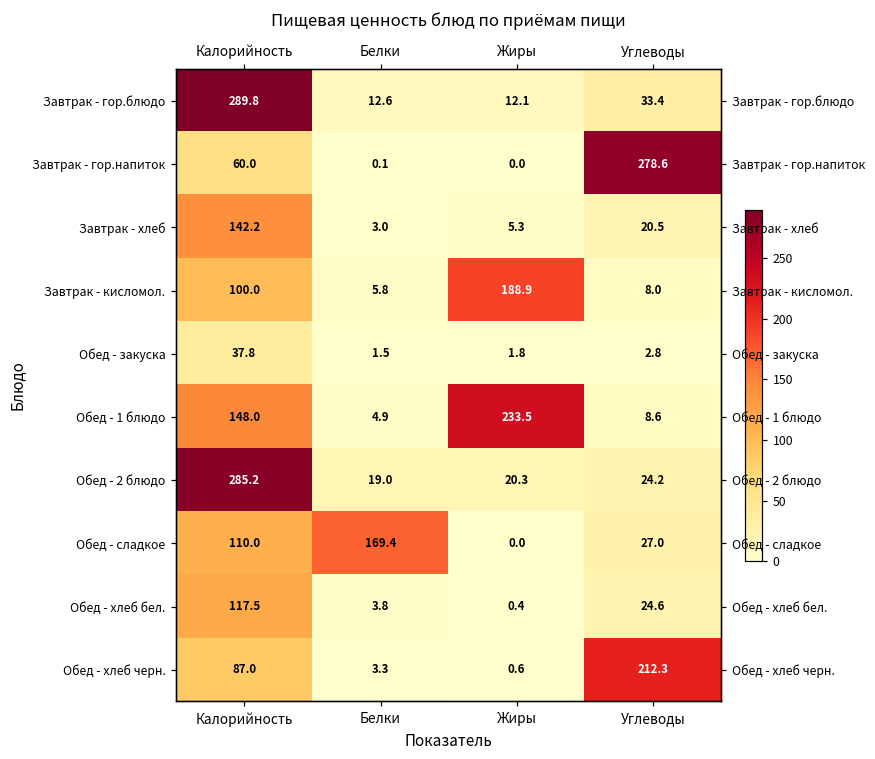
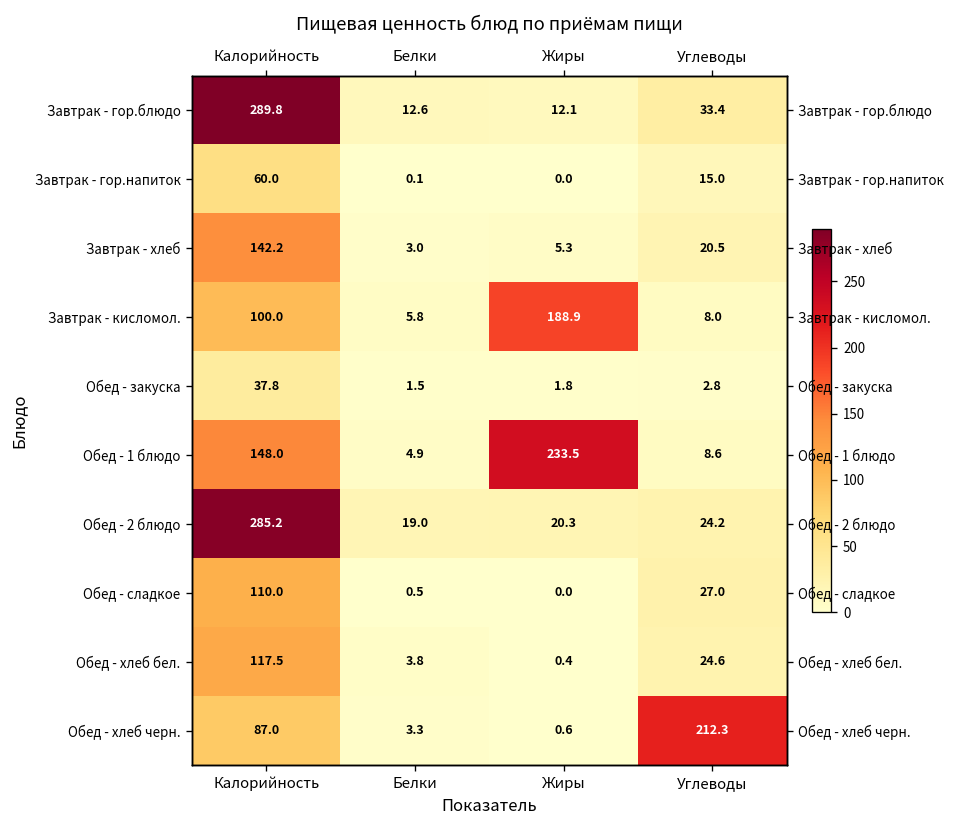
  {
    "Завтрак - гор.блюдо": {
      "Калорийность": 289.8,
      "Белки": 12.6,
      "Жиры": 12.1,
      "Углеводы": 33.4
    },
    "Завтрак - гор.напиток": {
      "Калорийность": 60.0,
      "Белки": 0.1,
      "Жиры": 0.0,
-     "Углеводы": 278.6
+     "Углеводы": 15.0
    },
    "Завтрак - хлеб": {
      "Калорийность": 142.2,
      "Белки": 3.0,
      "Жиры": 5.3,
      "Углеводы": 20.5
    },
    "Завтрак - кисломол.": {
      "Калорийность": 100.0,
      "Белки": 5.8,
      "Жиры": 188.9,
      "Углеводы": 8.0
    },
    "Обед - закуска": {
      "Калорийность": 37.8,
      "Белки": 1.5,
      "Жиры": 1.8,
      "Углеводы": 2.8
    },
    "Обед - 1 блюдо": {
      "Калорийность": 148.0,
      "Белки": 4.9,
      "Жиры": 233.5,
      "Углеводы": 8.6
    },
    "Обед - 2 блюдо": {
      "Калорийность": 285.2,
      "Белки": 19.0,
      "Жиры": 20.3,
      "Углеводы": 24.2
    },
    "Обед - сладкое": {
      "Калорийность": 110.0,
-     "Белки": 169.4,
+     "Белки": 0.5,
      "Жиры": 0.0,
      "Углеводы": 27.0
    },
    "Обед - хлеб бел.": {
      "Калорийность": 117.5,
      "Белки": 3.8,
      "Жиры": 0.4,
      "Углеводы": 24.6
    },
    "Обед - хлеб черн.": {
      "Калорийность": 87.0,
      "Белки": 3.3,
      "Жиры": 0.6,
      "Углеводы": 212.3
    }
  }
